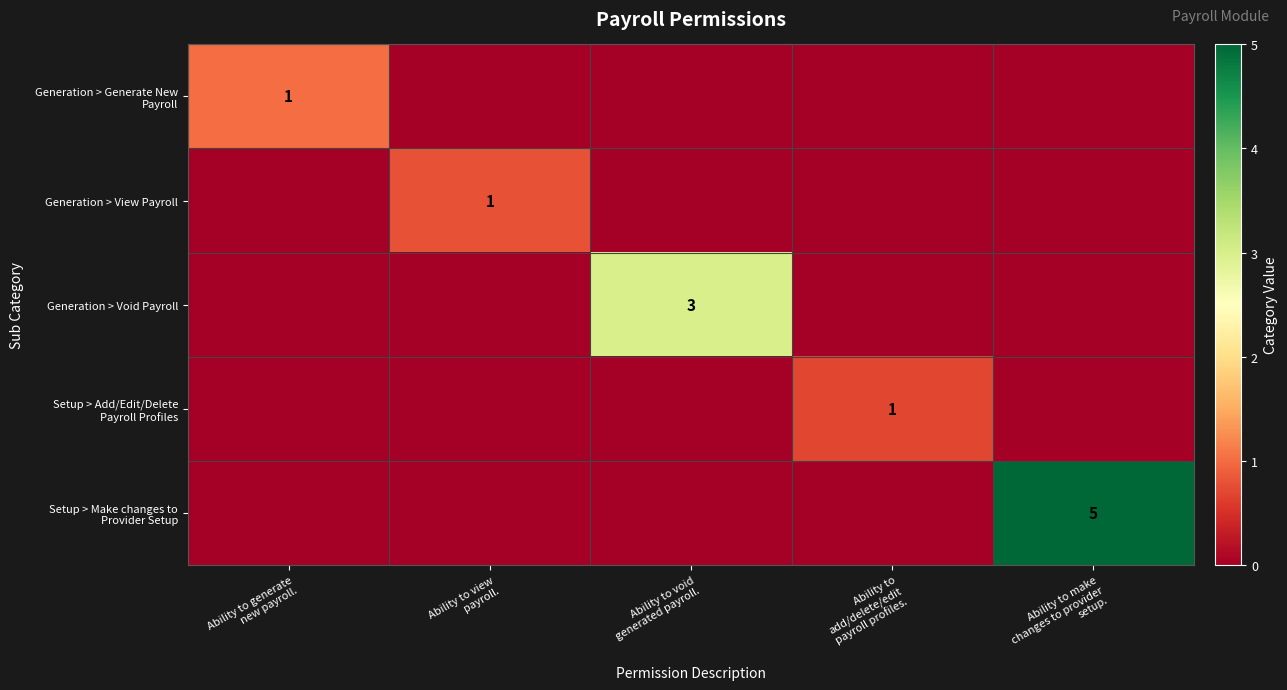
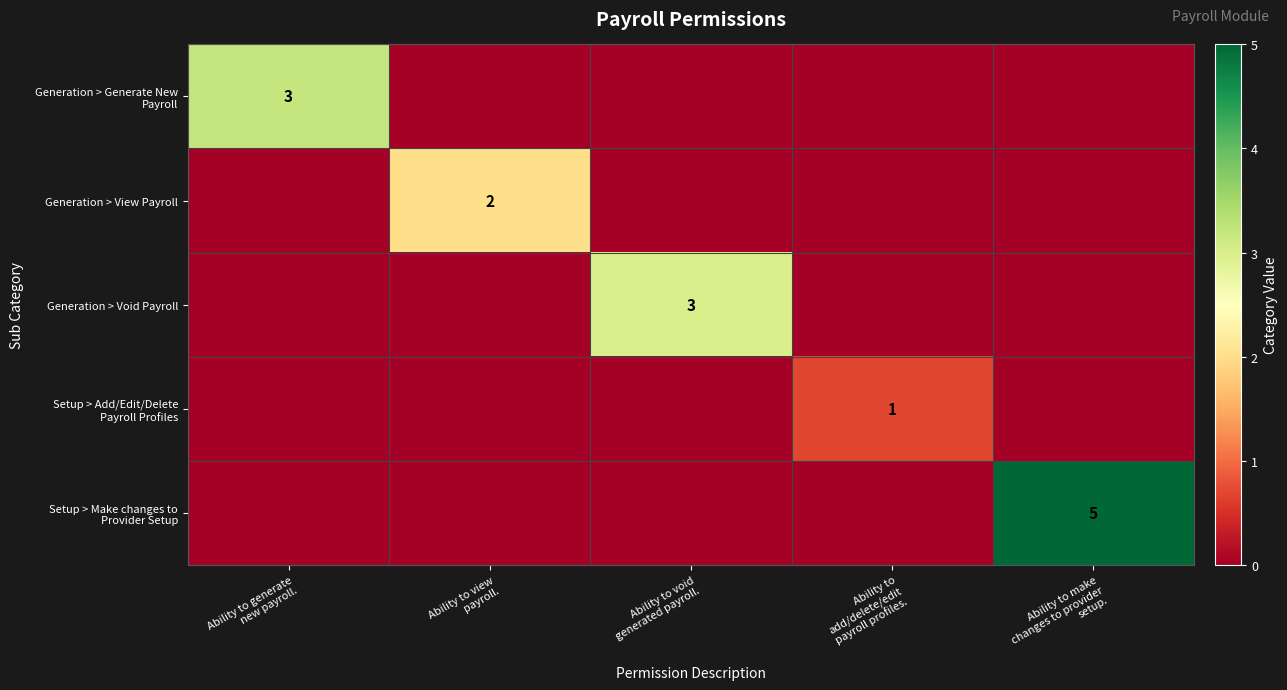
  {
    "Generation > Generate New Payroll": {
-     "Ability to generate new payroll.": 1
+     "Ability to generate new payroll.": 3
    },
    "Generation > View Payroll": {
-     "Ability to view payroll.": 1
+     "Ability to view payroll.": 2
    },
    "Generation > Void Payroll": {
      "Ability to void generated payroll.": 3
    },
    "Setup > Add/Edit/Delete Payroll Profiles": {
      "Ability to add/delete/edit payroll profiles.": 1
    },
    "Setup > Make changes to Provider Setup": {
      "Ability to make changes to provider setup.": 5
    }
  }
